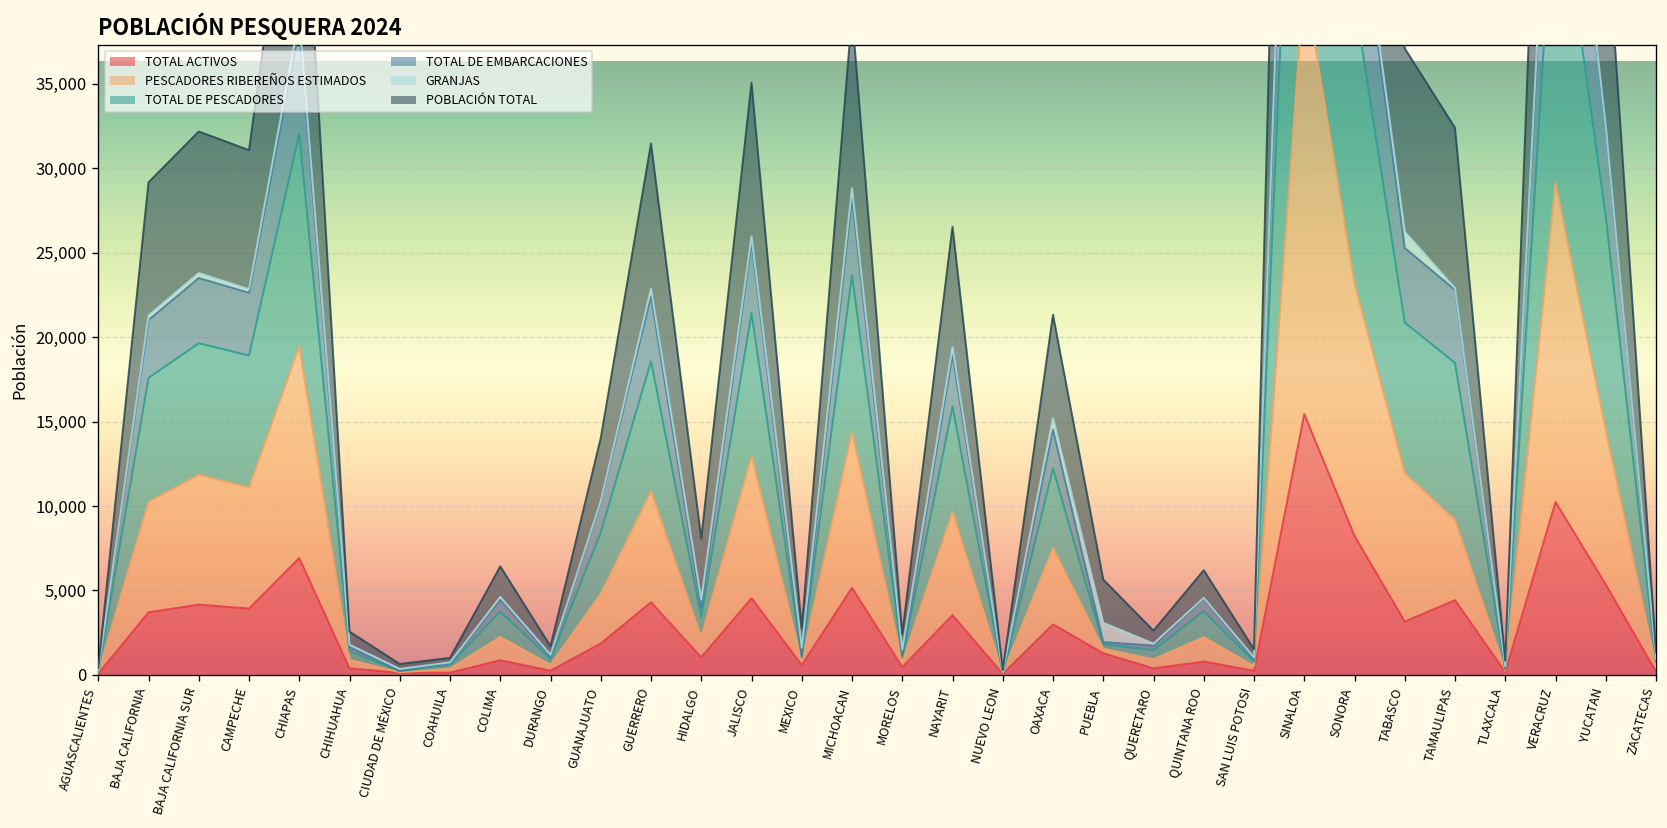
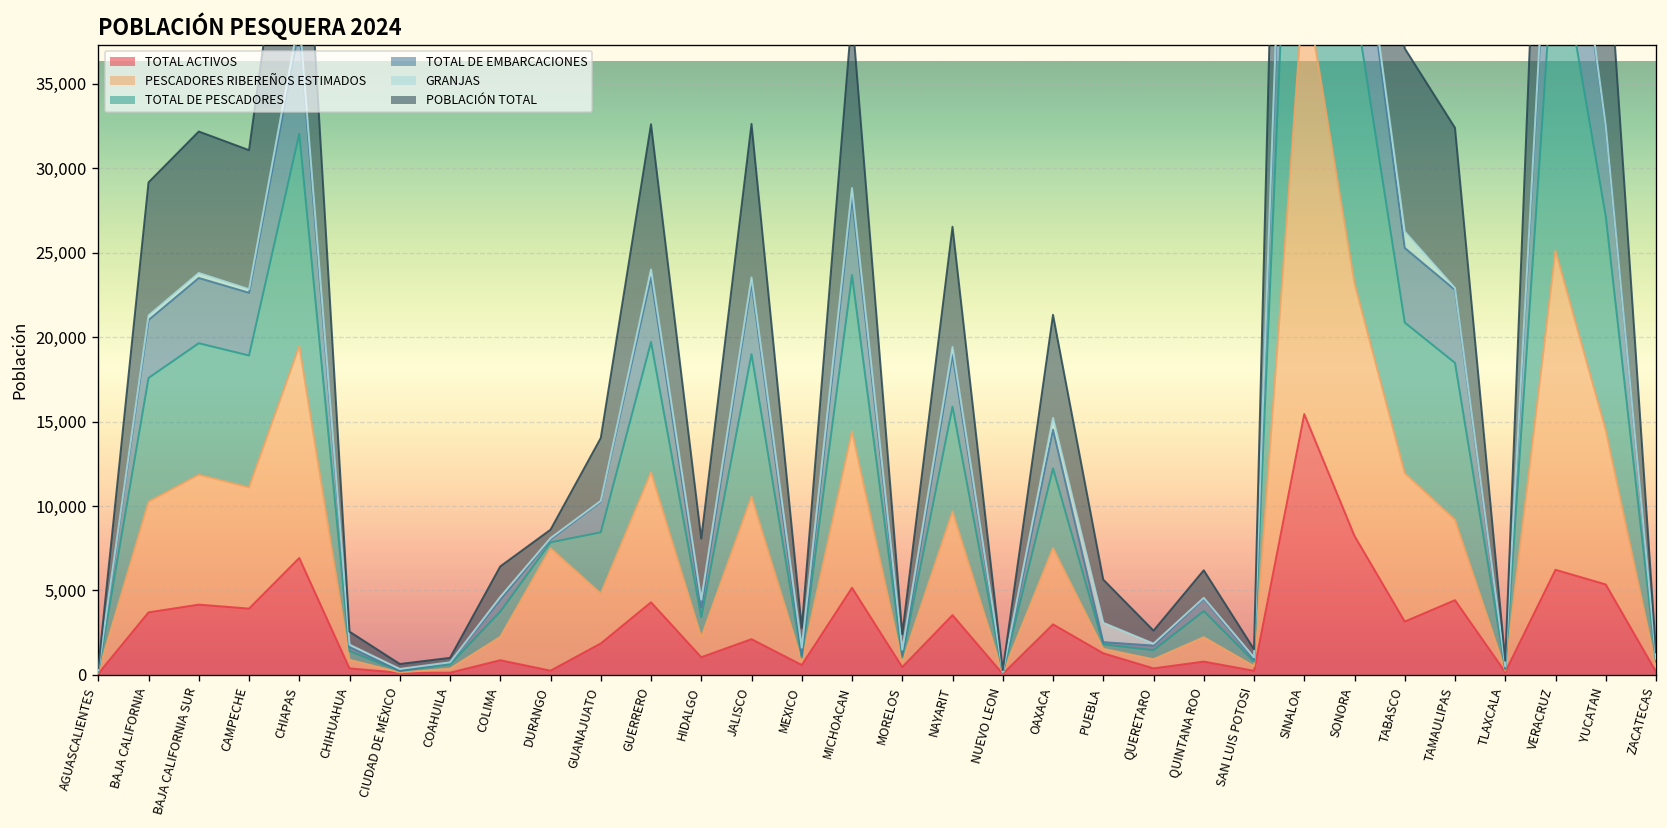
  {
    "TOTAL ACTIVOS": {
      "BAJA CALIFORNIA": "3,700",
      "BAJA CALIFORNIA SUR": "4,200",
      "CAMPECHE": "3,900",
      "CHIAPAS": "6,900",
      "CHIHUAHUA": "400",
      "COAHUILA": "100",
      "COLIMA": "900",
      "DURANGO": "200",
      "GUANAJUATO": "1,900",
      "GUERRERO": "4,300",
      "HIDALGO": "1,000",
-     "JALISCO": "4,500",
+     "JALISCO": "2,100",
      "MEXICO": "600",
      "MICHOACAN": "5,200",
      "MORELOS": "500",
      "NAYARIT": "3,500",
      "OAXACA": "3,000",
      "PUEBLA": "1,300",
      "QUERETARO": "400",
      "QUINTANA ROO": "800",
      "SAN LUIS POTOSI": "200",
      "SINALOA": "15,400",
      "SONORA": "8,200",
      "TABASCO": "3,200",
      "TAMAULIPAS": "4,400",
-     "VERACRUZ": "10,200",
+     "VERACRUZ": "6,200",
      "YUCATAN": "5,400",
      "ZACATECAS": "200"
    },
    "PESCADORES RIBEREÑOS ESTIMADOS": {
      "BAJA CALIFORNIA": "6,500",
      "BAJA CALIFORNIA SUR": "7,700",
      "CAMPECHE": "7,200",
      "CHIAPAS": "12,600",
      "CHIHUAHUA": "500",
      "COAHUILA": "200",
      "COLIMA": "1,400",
-     "DURANGO": "300",
+     "DURANGO": "7,300",
      "GUANAJUATO": "3,000",
-     "GUERRERO": "6,600",
+     "GUERRERO": "7,700",
      "HIDALGO": "1,200",
      "JALISCO": "8,400",
      "MEXICO": "200",
      "MICHOACAN": "9,300",
      "MORELOS": "300",
      "NAYARIT": "6,100",
      "OAXACA": "4,500",
      "PUEBLA": "300",
      "QUERETARO": "500",
      "QUINTANA ROO": "1,400",
      "SAN LUIS POTOSI": "300",
      "SONORA": "15,000",
      "TABASCO": "8,800",
      "TAMAULIPAS": "4,800",
      "VERACRUZ": "18,900",
      "YUCATAN": "9,100",
      "ZACATECAS": "300"
    },
    "GRANJAS": {
      "BAJA CALIFORNIA": "300",
      "BAJA CALIFORNIA SUR": "300",
      "CAMPECHE": "200",
      "GUERRERO": "400",
      "HIDALGO": "500",
      "JALISCO": "300",
      "MEXICO": "500",
      "MICHOACAN": "500",
      "MORELOS": "300",
      "NAYARIT": "500",
      "OAXACA": "700",
      "PUEBLA": "1,100",
      "TABASCO": "1,000"
    },
    "POBLACIÓN TOTAL": {
      "BAJA CALIFORNIA": "7,900",
      "BAJA CALIFORNIA SUR": "8,400",
      "CAMPECHE": "8,200",
      "CHIHUAHUA": "800",
      "CIUDAD DE MÉXICO": "300",
      "COAHUILA": "300",
      "COLIMA": "1,800",
      "DURANGO": "500",
      "GUANAJUATO": "3,700",
      "GUERRERO": "8,600",
      "HIDALGO": "3,600",
      "JALISCO": "9,100",
      "MEXICO": "1,200",
      "MORELOS": "900",
      "NAYARIT": "7,100",
      "OAXACA": "6,100",
      "PUEBLA": "2,600",
      "QUERETARO": "800",
      "QUINTANA ROO": "1,600",
      "SAN LUIS POTOSI": "500",
      "TABASCO": "10,900",
      "TAMAULIPAS": "9,500",
      "TLAXCALA": "300",
      "ZACATECAS": "400"
    }
  }
